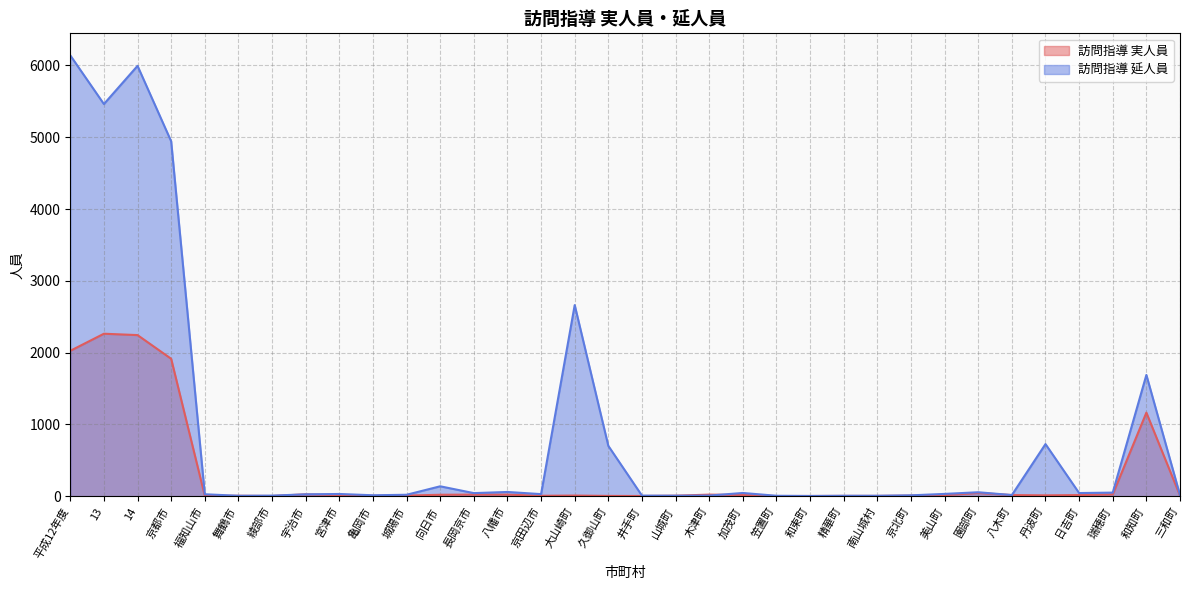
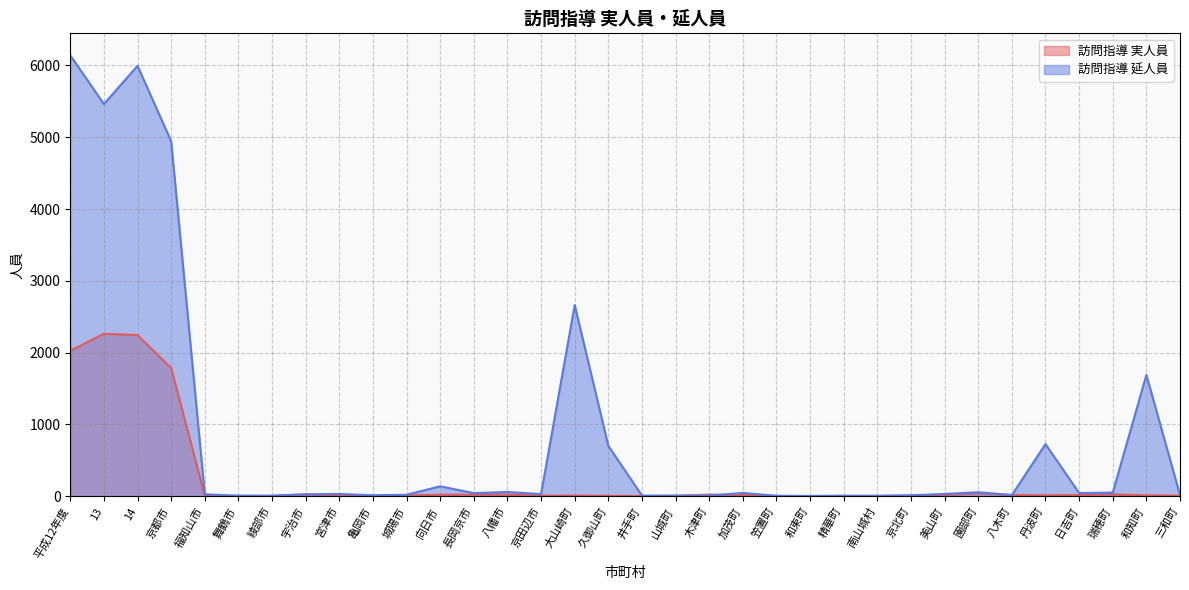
  {
    "訪問指導 実人員": {
      "平成12年度": 2000,
      "13": 2300,
      "14": 2200,
-     "京都市": 1900,
+     "京都市": 1800,
      "向日市": 0,
      "八幡市": 0,
      "大山崎町": 0,
      "久御山町": 0,
      "丹波町": 0,
-     "和知町": 1200
+     "和知町": 0
    },
    "訪問指導 延人員": {
      "平成12年度": 6100,
      "13": 5500,
      "14": 6000,
      "京都市": 4900,
      "向日市": 100,
      "八幡市": 100,
      "大山崎町": 2700,
      "久御山町": 700,
      "丹波町": 700,
      "和知町": 1700
    }
  }
